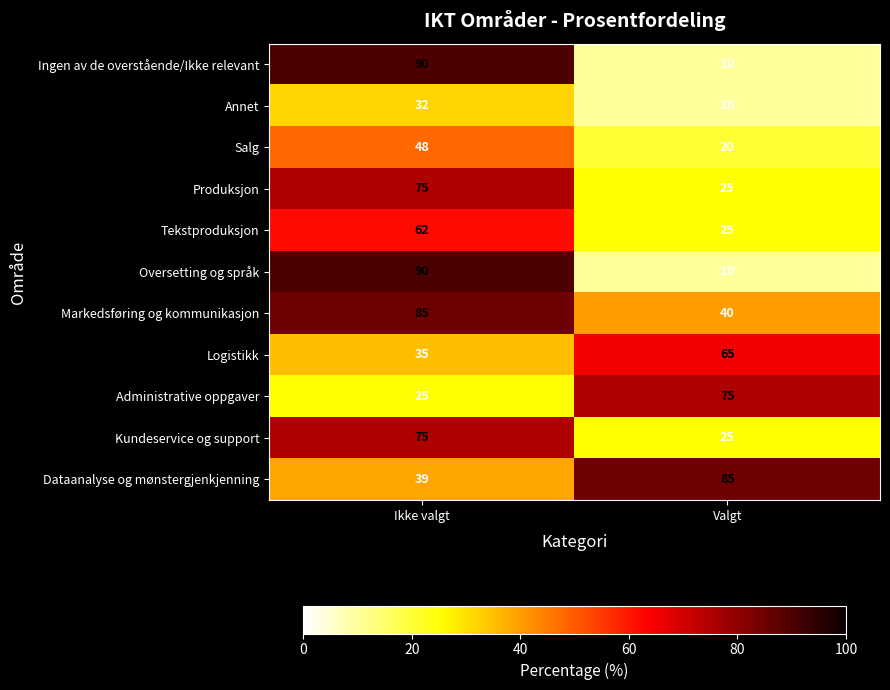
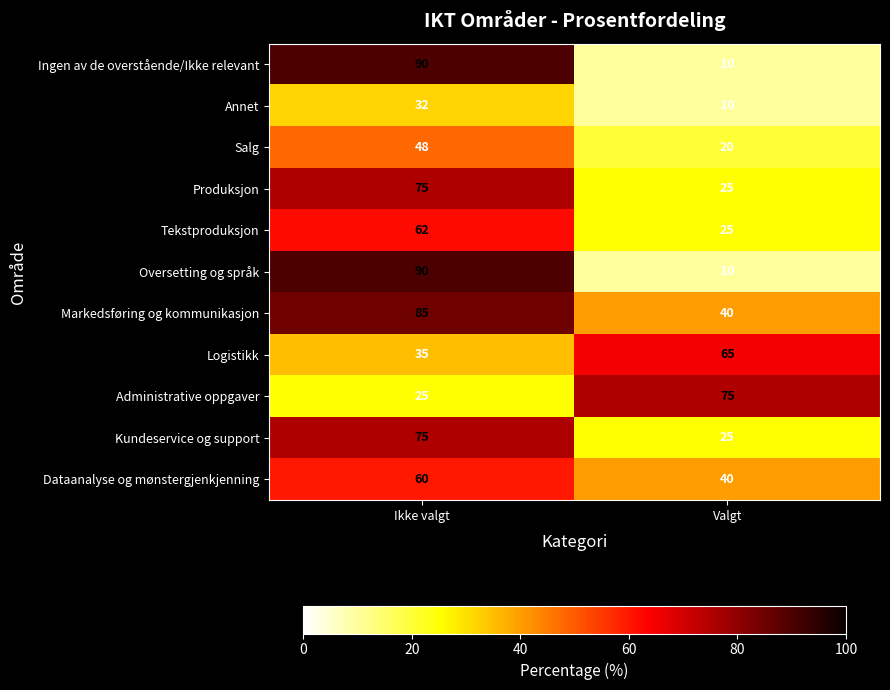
  {
    "Ingen av de overstående/Ikke relevant": {
      "Ikke valgt": 90,
      "Valgt": 10
    },
    "Annet": {
      "Ikke valgt": 32,
      "Valgt": 10
    },
    "Salg": {
      "Ikke valgt": 48,
      "Valgt": 20
    },
    "Produksjon": {
      "Ikke valgt": 75,
      "Valgt": 25
    },
    "Tekstproduksjon": {
      "Ikke valgt": 62,
      "Valgt": 25
    },
    "Oversetting og språk": {
      "Ikke valgt": 90,
      "Valgt": 10
    },
    "Markedsføring og kommunikasjon": {
      "Ikke valgt": 85,
      "Valgt": 40
    },
    "Logistikk": {
      "Ikke valgt": 35,
      "Valgt": 65
    },
    "Administrative oppgaver": {
      "Ikke valgt": 25,
      "Valgt": 75
    },
    "Kundeservice og support": {
      "Ikke valgt": 75,
      "Valgt": 25
    },
    "Dataanalyse og mønstergjenkjenning": {
-     "Ikke valgt": 39,
-     "Valgt": 85
+     "Ikke valgt": 60,
+     "Valgt": 40
    }
  }
